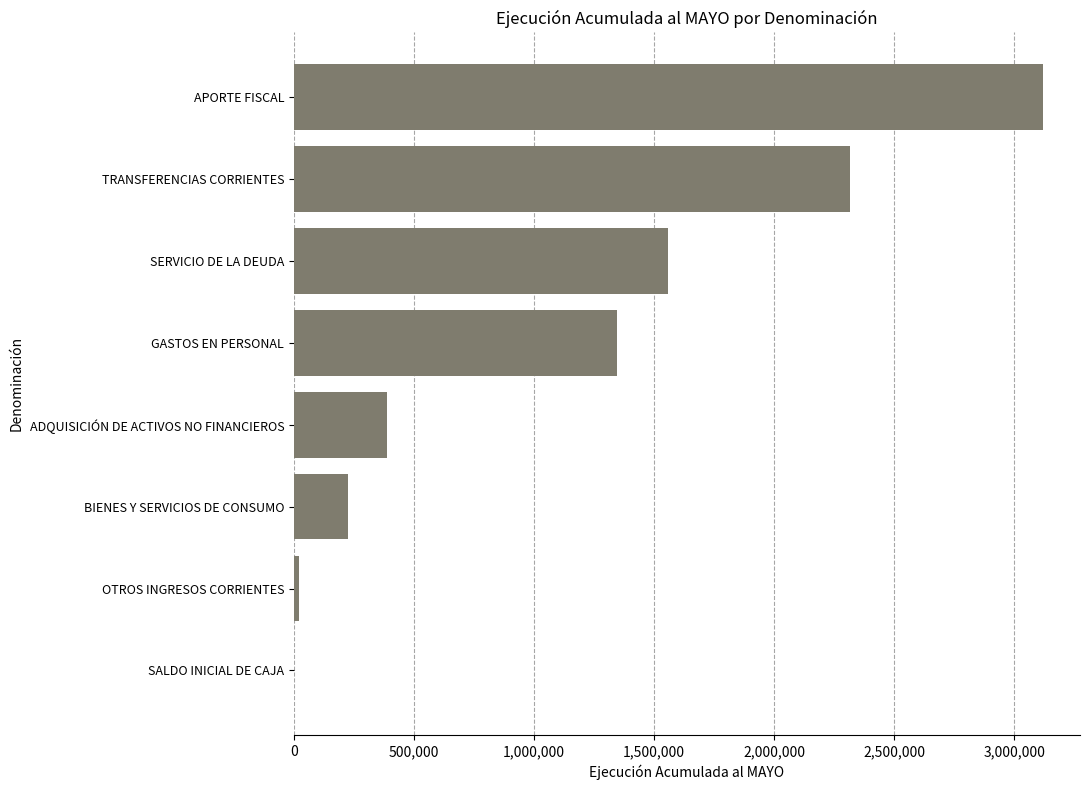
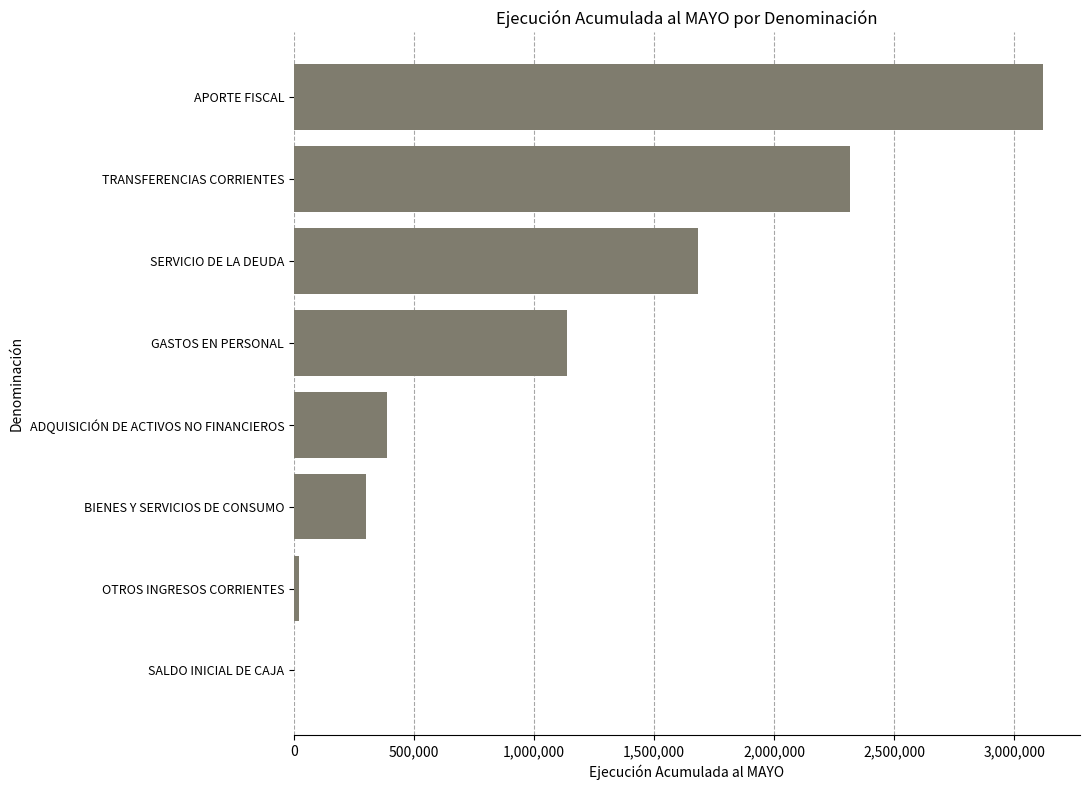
  {
    "APORTE FISCAL": "3,120,000",
    "TRANSFERENCIAS CORRIENTES": "2,320,000",
-   "SERVICIO DE LA DEUDA": "1,560,000",
-   "GASTOS EN PERSONAL": "1,340,000",
+   "SERVICIO DE LA DEUDA": "1,680,000",
+   "GASTOS EN PERSONAL": "1,140,000",
    "ADQUISICIÓN DE ACTIVOS NO FINANCIEROS": "390,000",
-   "BIENES Y SERVICIOS DE CONSUMO": "230,000",
+   "BIENES Y SERVICIOS DE CONSUMO": "300,000",
    "OTROS INGRESOS CORRIENTES": "20,000",
    "SALDO INICIAL DE CAJA": "0"
  }
